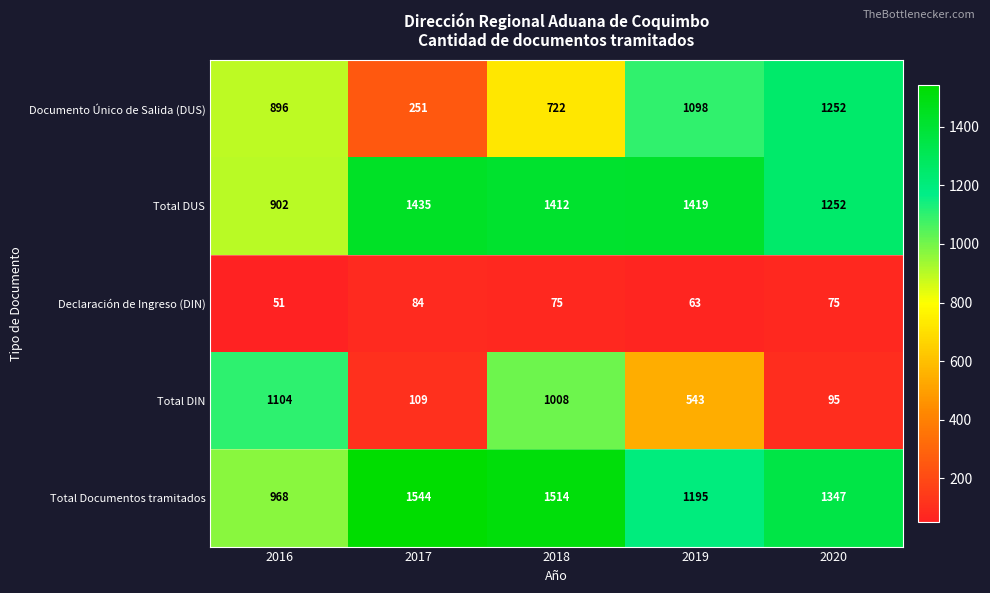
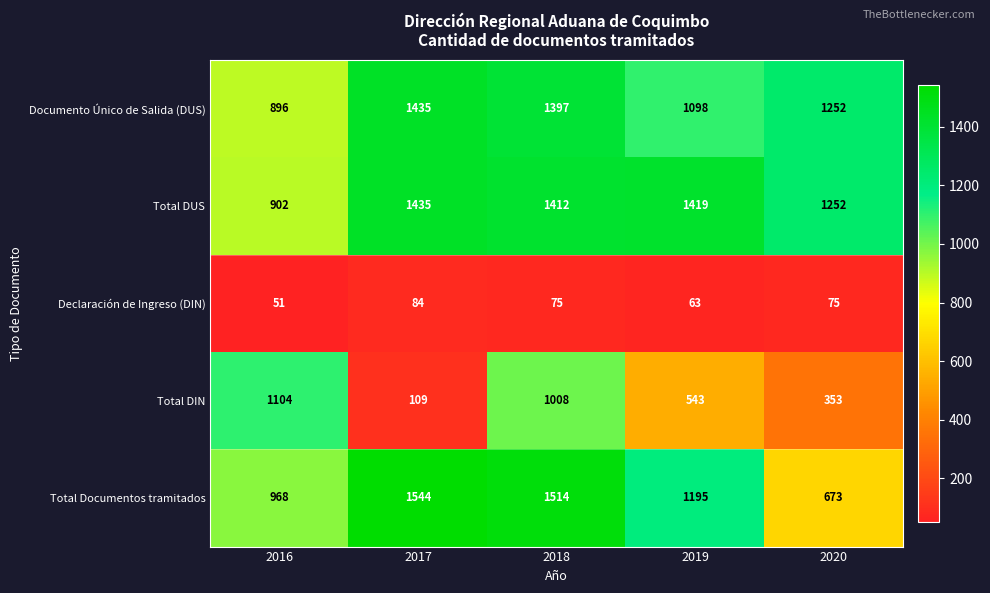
  {
    "Documento Único de Salida (DUS)": {
      "2016": 896,
-     "2017": 251,
-     "2018": 722,
+     "2017": 1435,
+     "2018": 1397,
      "2019": 1098,
      "2020": 1252
    },
    "Total DUS": {
      "2016": 902,
      "2017": 1435,
      "2018": 1412,
      "2019": 1419,
      "2020": 1252
    },
    "Declaración de Ingreso (DIN)": {
      "2016": 51,
      "2017": 84,
      "2018": 75,
      "2019": 63,
      "2020": 75
    },
    "Total DIN": {
      "2016": 1104,
      "2017": 109,
      "2018": 1008,
      "2019": 543,
-     "2020": 95
+     "2020": 353
    },
    "Total Documentos tramitados": {
      "2016": 968,
      "2017": 1544,
      "2018": 1514,
      "2019": 1195,
-     "2020": 1347
+     "2020": 673
    }
  }
